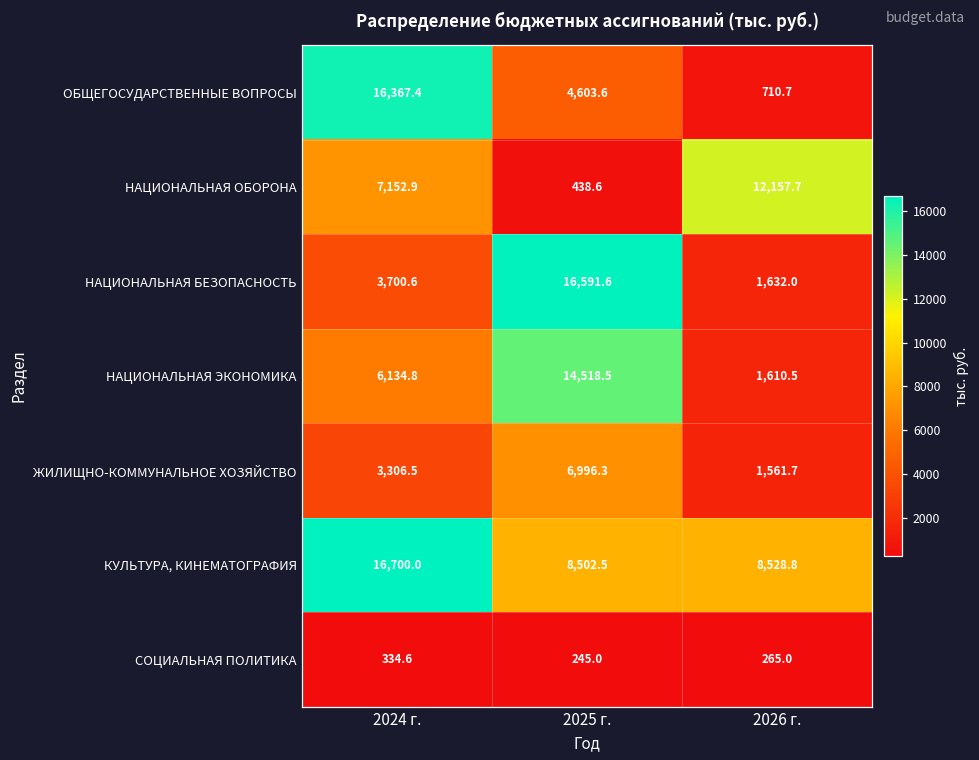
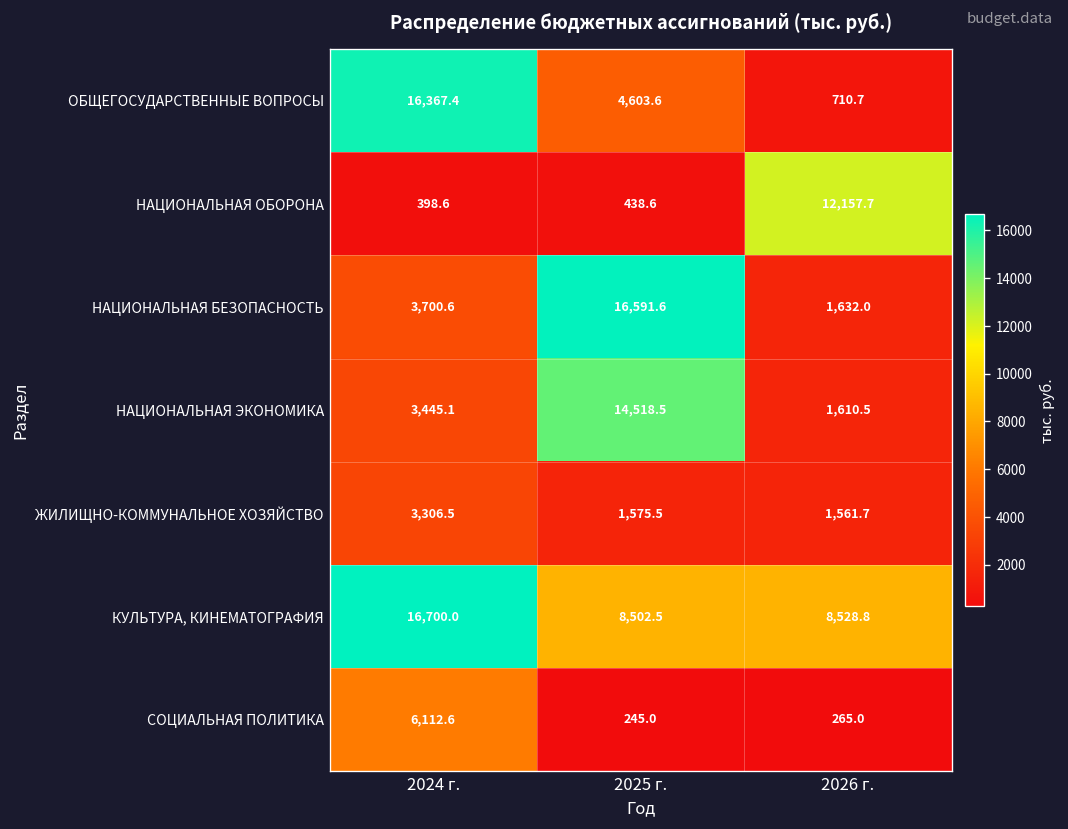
  {
    "ОБЩЕГОСУДАРСТВЕННЫЕ ВОПРОСЫ": {
      "2024 г.": "16,367.4",
      "2025 г.": "4,603.6",
      "2026 г.": "710.7"
    },
    "НАЦИОНАЛЬНАЯ ОБОРОНА": {
-     "2024 г.": "7,152.9",
+     "2024 г.": "398.6",
      "2025 г.": "438.6",
      "2026 г.": "12,157.7"
    },
    "НАЦИОНАЛЬНАЯ БЕЗОПАСНОСТЬ": {
      "2024 г.": "3,700.6",
      "2025 г.": "16,591.6",
      "2026 г.": "1,632.0"
    },
    "НАЦИОНАЛЬНАЯ ЭКОНОМИКА": {
-     "2024 г.": "6,134.8",
+     "2024 г.": "3,445.1",
      "2025 г.": "14,518.5",
      "2026 г.": "1,610.5"
    },
    "ЖИЛИЩНО-КОММУНАЛЬНОЕ ХОЗЯЙСТВО": {
      "2024 г.": "3,306.5",
-     "2025 г.": "6,996.3",
+     "2025 г.": "1,575.5",
      "2026 г.": "1,561.7"
    },
    "КУЛЬТУРА, КИНЕМАТОГРАФИЯ": {
      "2024 г.": "16,700.0",
      "2025 г.": "8,502.5",
      "2026 г.": "8,528.8"
    },
    "СОЦИАЛЬНАЯ ПОЛИТИКА": {
-     "2024 г.": "334.6",
+     "2024 г.": "6,112.6",
      "2025 г.": "245.0",
      "2026 г.": "265.0"
    }
  }
